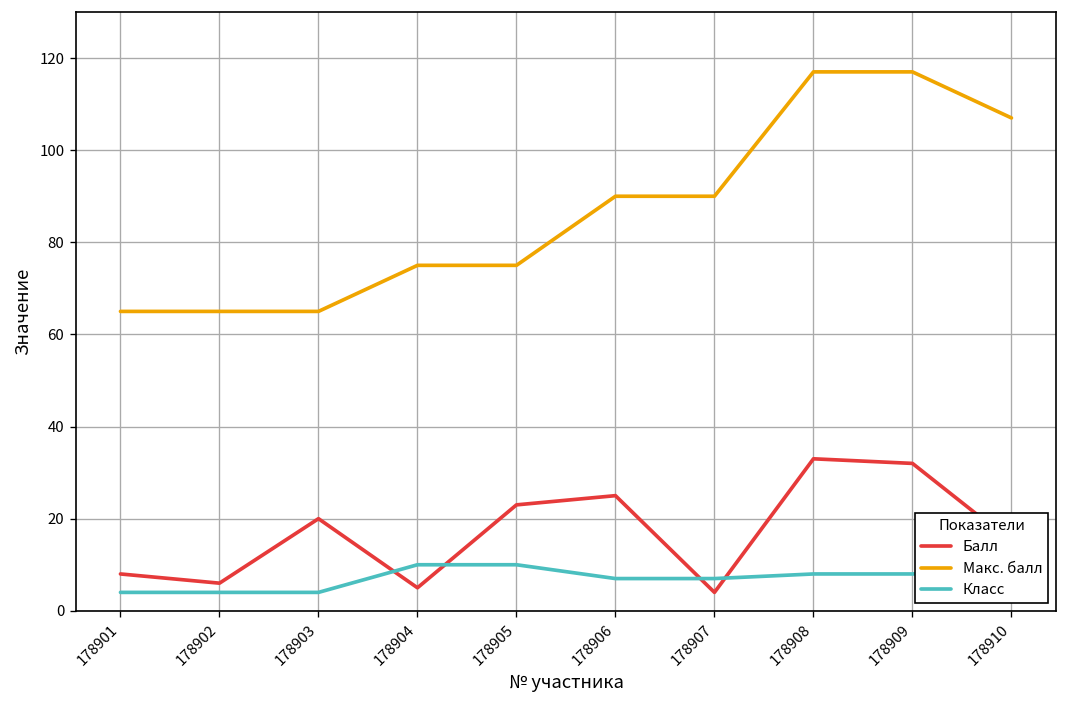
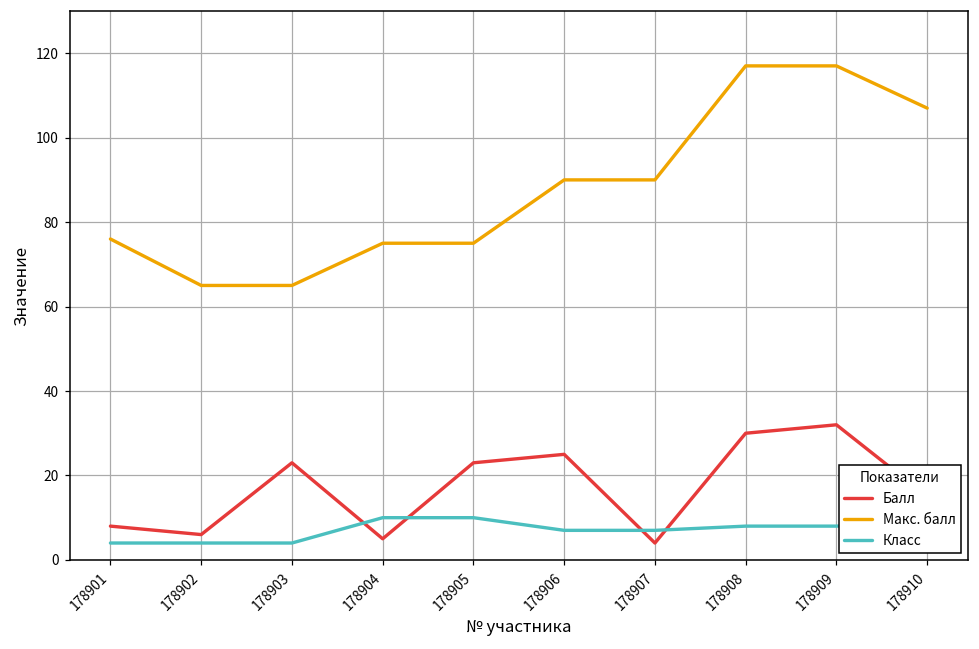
  {
    "Балл": {
      "178901": 8,
      "178902": 6,
-     "178903": 20,
+     "178903": 23,
      "178904": 5,
      "178905": 23,
      "178906": 25,
      "178907": 4,
-     "178908": 33,
+     "178908": 30,
      "178909": 32
    },
    "Макс. балл": {
-     "178901": 65,
+     "178901": 76,
      "178902": 65,
      "178903": 65,
      "178904": 75,
      "178905": 75,
      "178906": 90,
      "178907": 90,
      "178908": 117,
      "178909": 117,
      "178910": 107
    },
    "Класс": {
      "178901": 4,
      "178902": 4,
      "178903": 4,
      "178904": 10,
      "178905": 10,
      "178906": 7,
      "178907": 7,
      "178908": 8,
      "178909": 8
    }
  }
